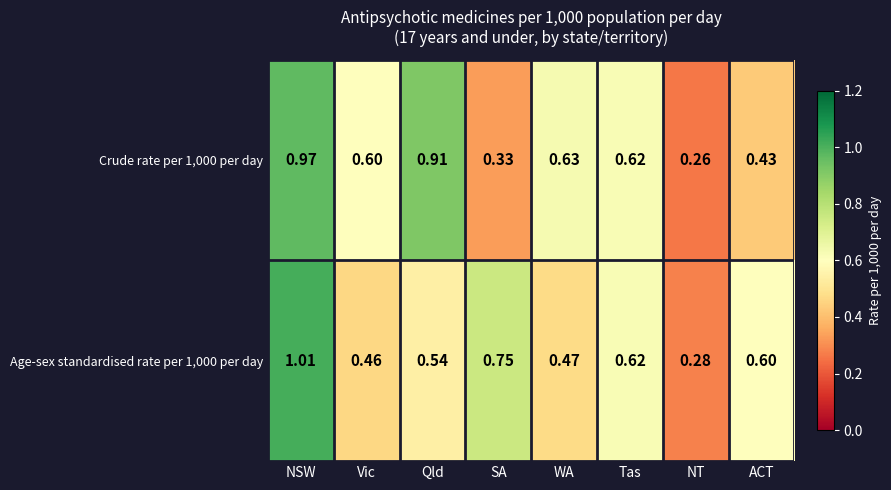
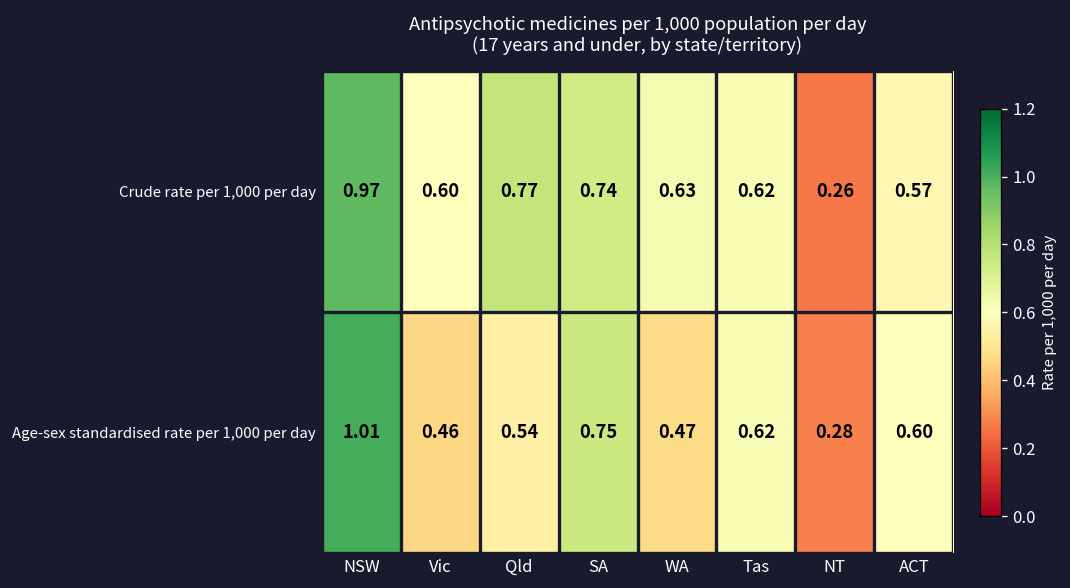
  {
    "Crude rate per 1,000 per day": {
      "NSW": 0.97,
      "Vic": 0.60,
-     "Qld": 0.91,
-     "SA": 0.33,
+     "Qld": 0.77,
+     "SA": 0.74,
      "WA": 0.63,
      "Tas": 0.62,
      "NT": 0.26,
-     "ACT": 0.43
+     "ACT": 0.57
    },
    "Age-sex standardised rate per 1,000 per day": {
      "NSW": 1.01,
      "Vic": 0.46,
      "Qld": 0.54,
      "SA": 0.75,
      "WA": 0.47,
      "Tas": 0.62,
      "NT": 0.28,
      "ACT": 0.60
    }
  }
